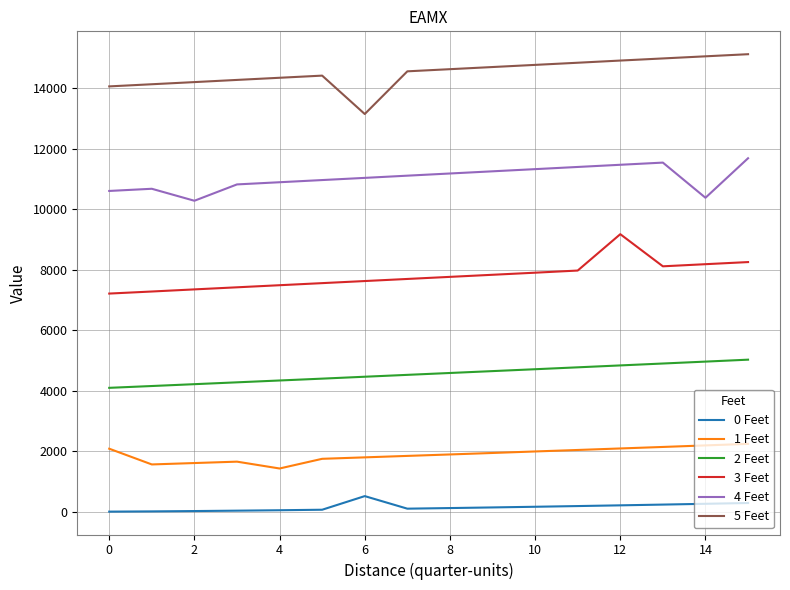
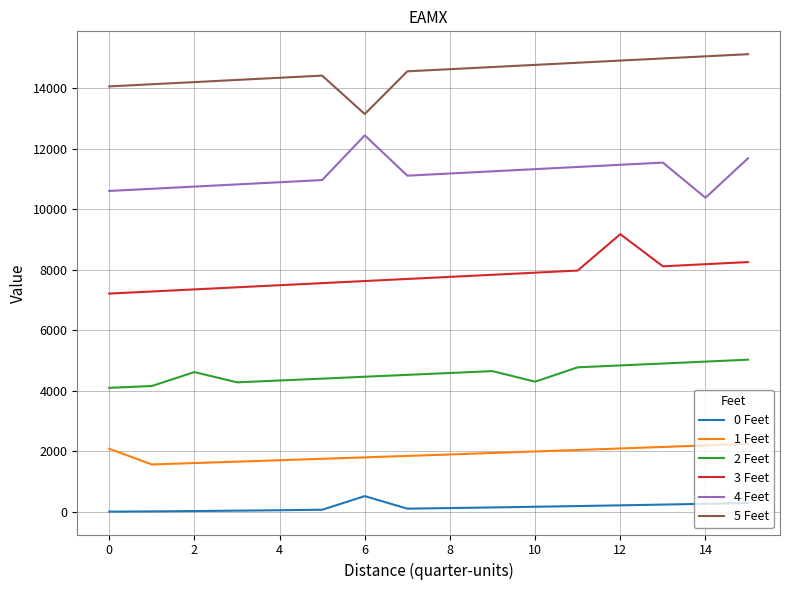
  {
    "0 Feet": {
      "0": 0,
      "2": 0,
      "4": 0,
      "6": 500,
      "8": 100,
      "10": 200,
      "12": 200
    },
    "1 Feet": {
      "0": 2100,
      "2": 1600,
-     "4": 1400,
+     "4": 1700,
      "6": 1800,
      "8": 1900,
      "10": 2000,
      "12": 2100
    },
    "2 Feet": {
      "0": 4100,
-     "2": 4200,
+     "2": 4600,
      "4": 4300,
      "6": 4500,
      "8": 4600,
-     "10": 4700,
+     "10": 4300,
      "12": 4800,
      "14": 5000
    },
    "3 Feet": {
      "0": 7200,
      "2": 7300,
      "4": 7500,
      "6": 7600,
      "8": 7800,
      "10": 7900,
      "12": 9200,
      "14": 8200
    },
    "4 Feet": {
      "0": 10600,
-     "2": 10300,
+     "2": 10700,
      "4": 10900,
-     "6": 11000,
+     "6": 12400,
      "8": 11200,
      "10": 11300,
      "12": 11500,
      "14": 10400
    },
    "5 Feet": {
      "0": 14100,
      "2": 14200,
      "4": 14300,
      "6": 13100,
      "8": 14600,
      "10": 14800,
      "12": 14900,
      "14": 15100
    }
  }
